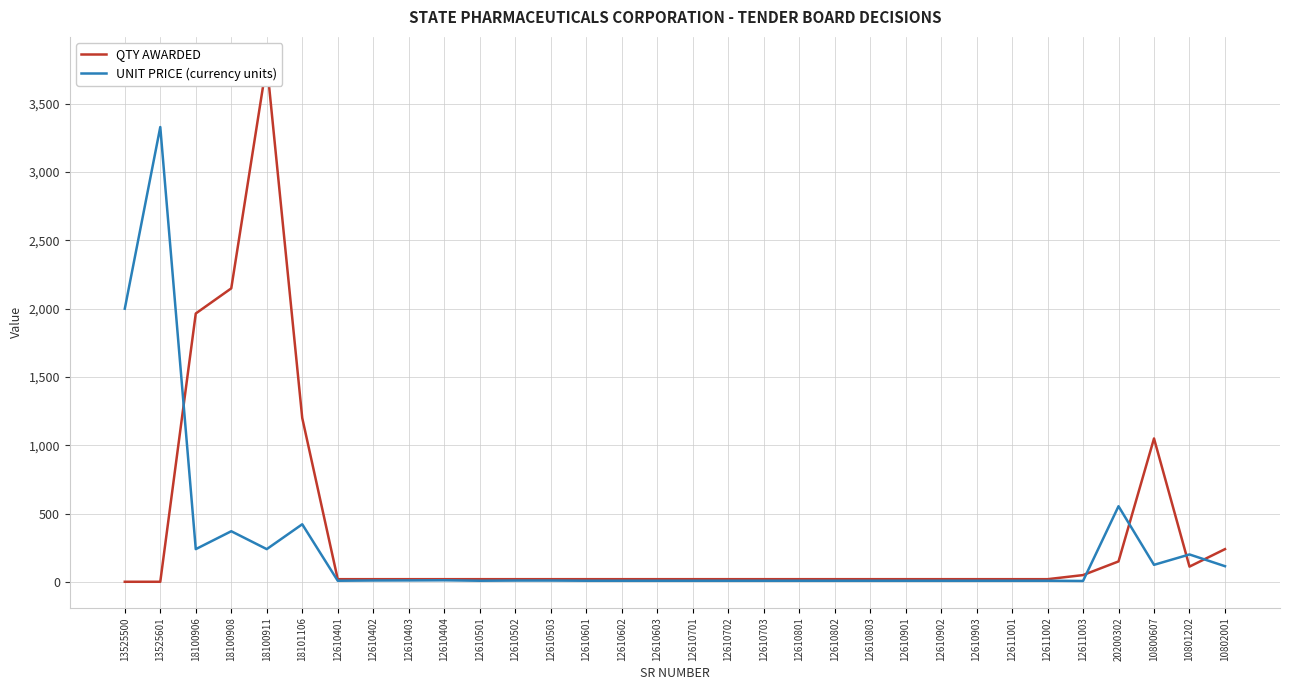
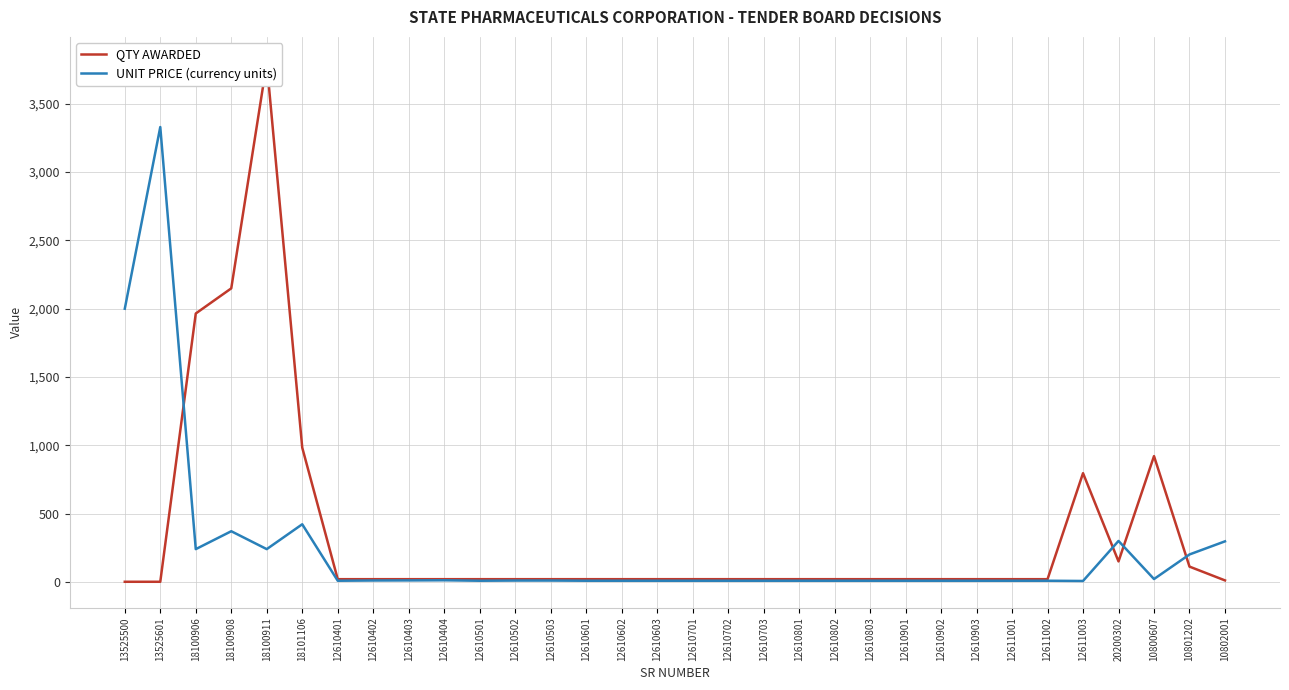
  {
    "QTY AWARDED": {
      "13525500": "0",
      "13525601": "0",
      "18100906": "1,970",
      "18100908": "2,150",
-     "18101106": "1,200",
-     "12611003": "50",
+     "18101106": "980",
+     "12611003": "800",
      "20200302": "150",
-     "10800607": "1,050",
+     "10800607": "920",
      "10801202": "110",
-     "10802001": "240"
+     "10802001": "10"
    },
    "UNIT PRICE (currency units)": {
      "13525500": "2,000",
      "13525601": "3,330",
      "18100906": "240",
      "18100908": "370",
      "18100911": "240",
      "18101106": "420",
      "12611003": "10",
-     "20200302": "550",
-     "10800607": "130",
+     "20200302": "300",
+     "10800607": "20",
      "10801202": "200",
-     "10802001": "120"
+     "10802001": "300"
    }
  }
